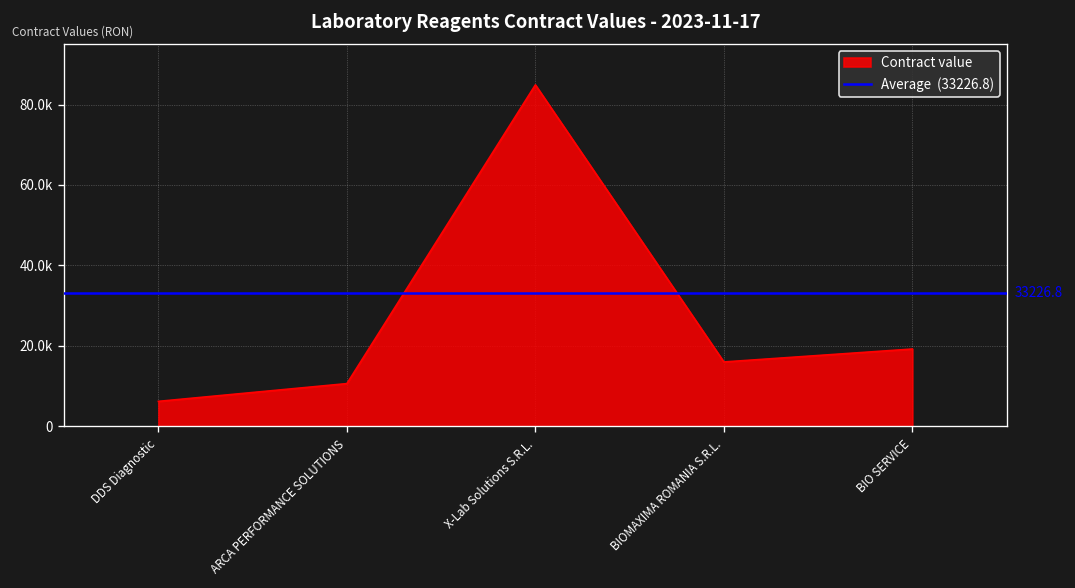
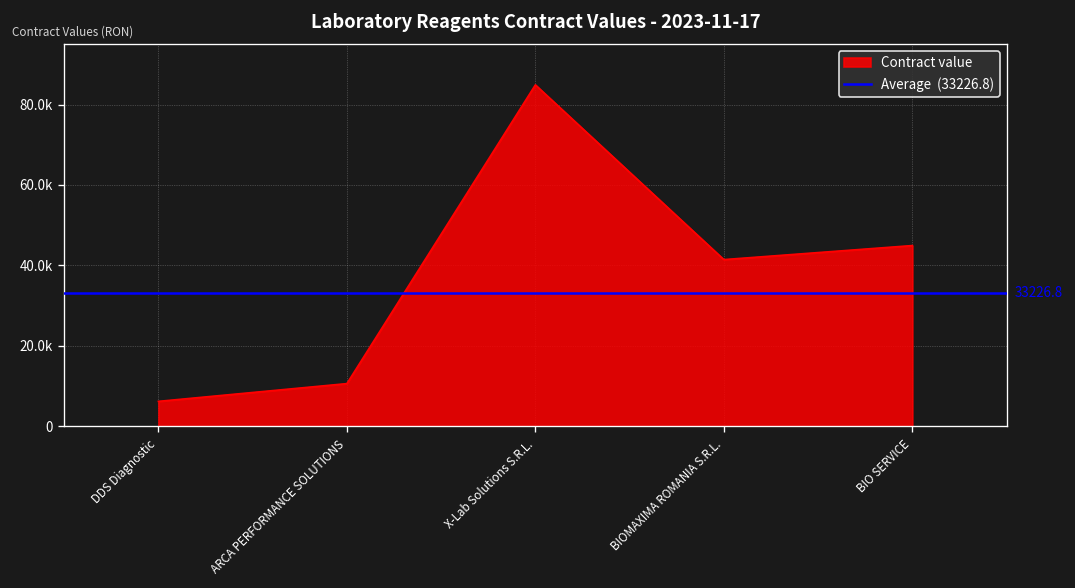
  {
    "DDS Diagnostic": 6000,
    "ARCA PERFORMANCE SOLUTIONS": 11000,
    "X-Lab Solutions S.R.L.": 85000,
-   "BIOMAXIMA ROMANIA S.R.L.": 16000,
-   "BIO SERVICE": 19000
+   "BIOMAXIMA ROMANIA S.R.L.": 41000,
+   "BIO SERVICE": 45000
  }
